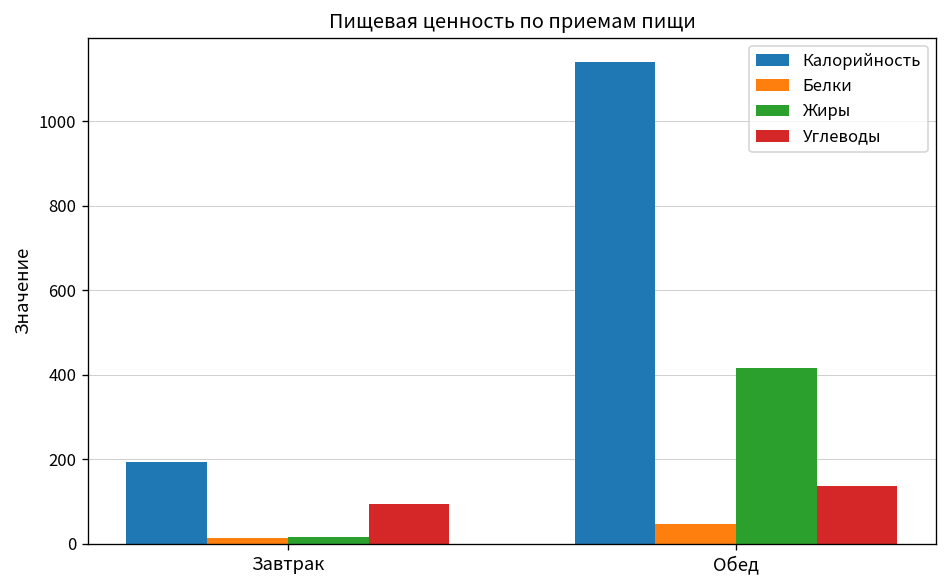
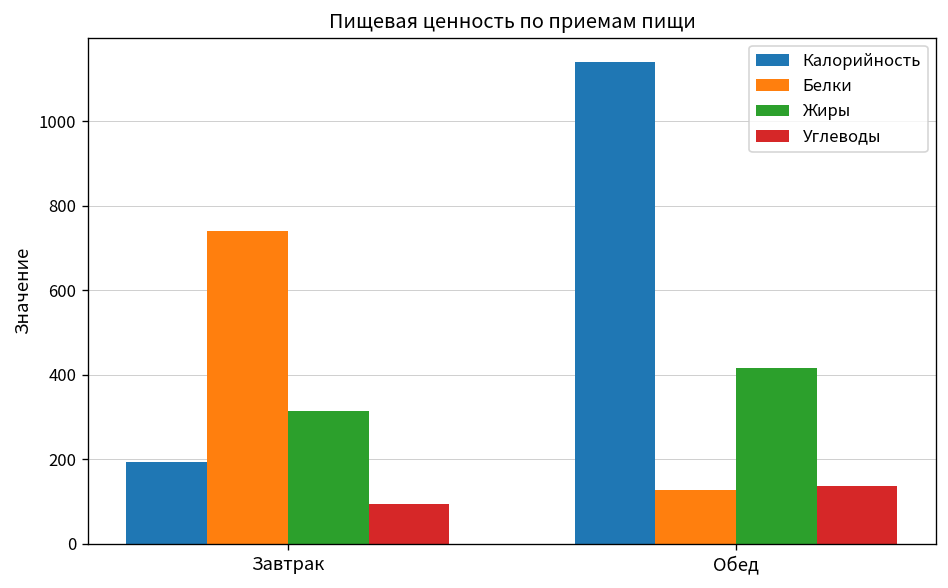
  {
    "Калорийность": {
      "Завтрак": 190,
      "Обед": 1140
    },
    "Белки": {
-     "Завтрак": 10,
-     "Обед": 50
+     "Завтрак": 740,
+     "Обед": 130
    },
    "Жиры": {
-     "Завтрак": 20,
+     "Завтрак": 310,
      "Обед": 420
    },
    "Углеводы": {
      "Завтрак": 100,
      "Обед": 140
    }
  }
